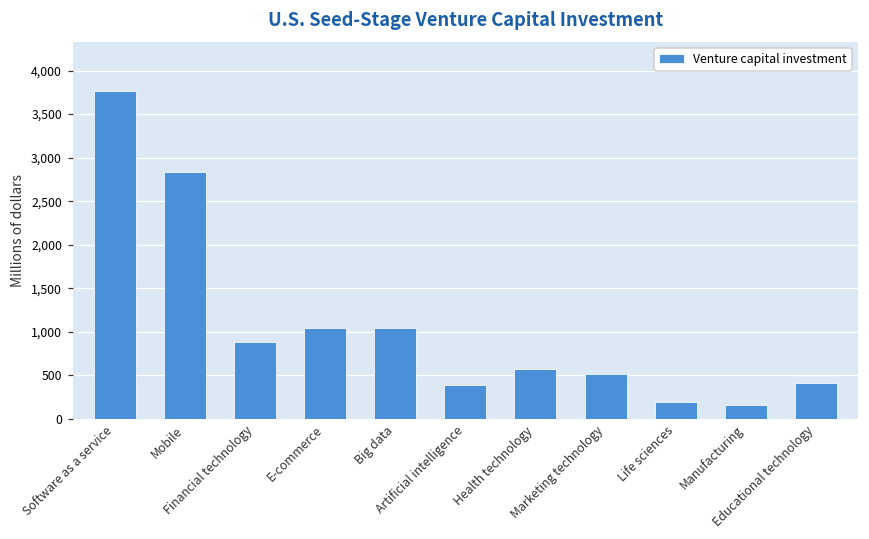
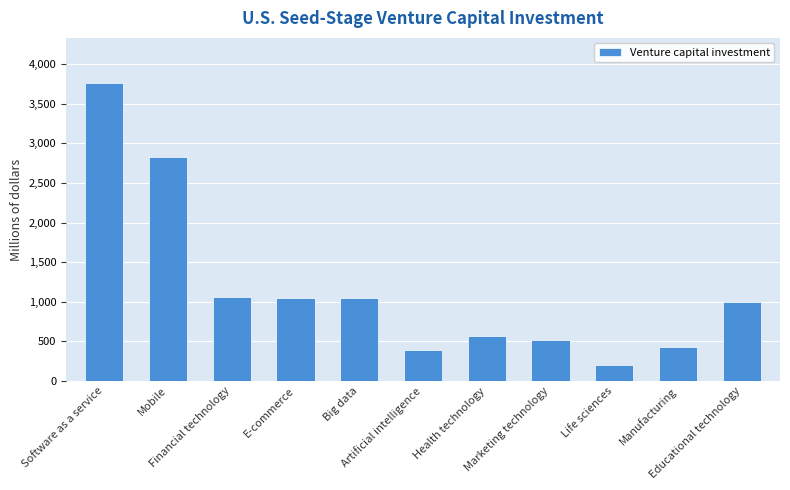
  {
    "Software as a service": "3,800",
    "Mobile": "2,800",
-   "Financial technology": "900",
+   "Financial technology": "1,100",
    "E-commerce": "1,000",
    "Big data": "1,000",
    "Artificial intelligence": "400",
    "Health technology": "600",
    "Marketing technology": "500",
    "Life sciences": "200",
-   "Manufacturing": "200",
-   "Educational technology": "400"
+   "Manufacturing": "400",
+   "Educational technology": "1,000"
  }
